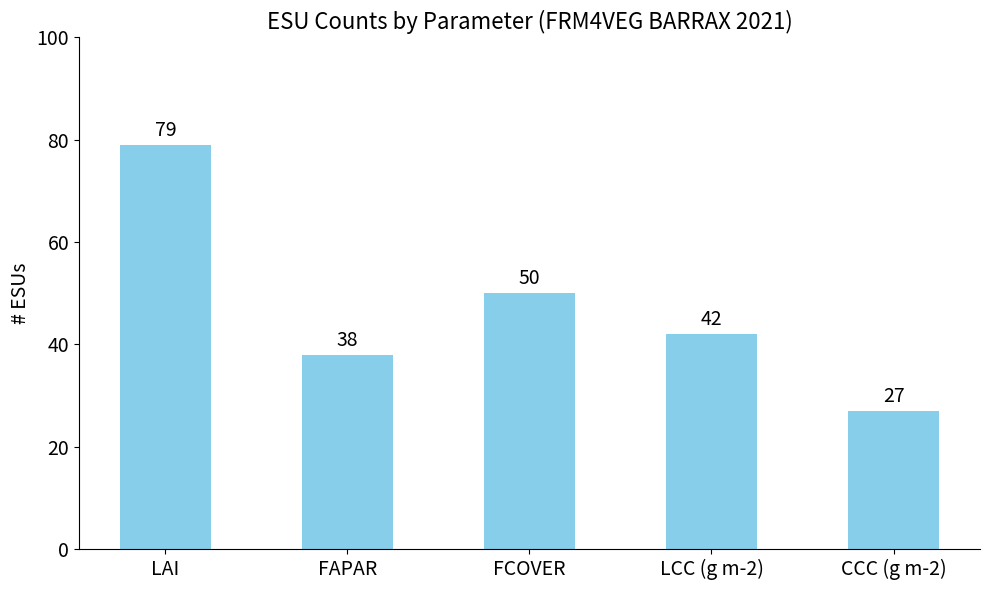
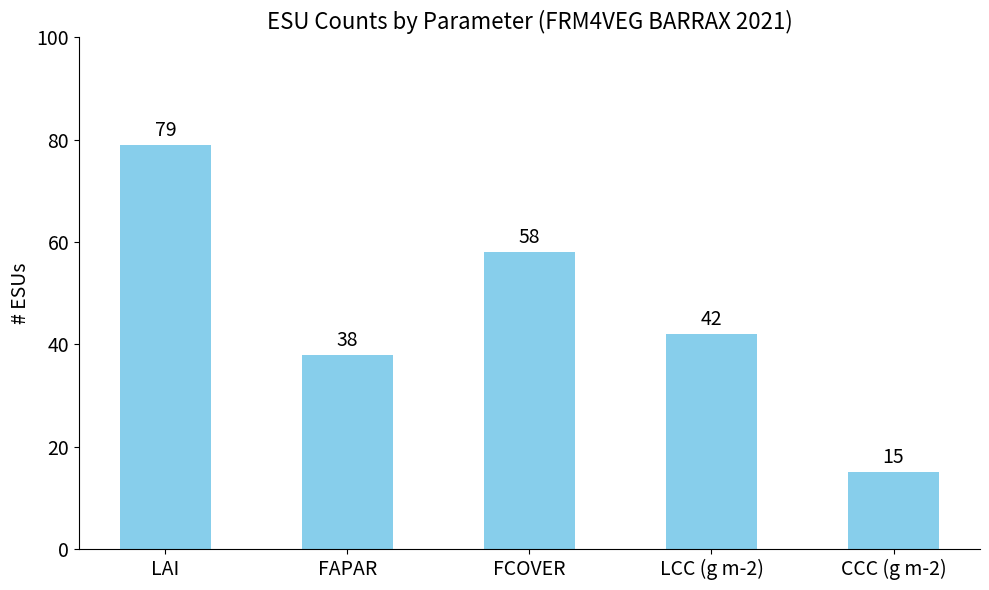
  {
    "LAI": 79,
    "FAPAR": 38,
-   "FCOVER": 50,
+   "FCOVER": 58,
    "LCC (g m-2)": 42,
-   "CCC (g m-2)": 27
+   "CCC (g m-2)": 15
  }
